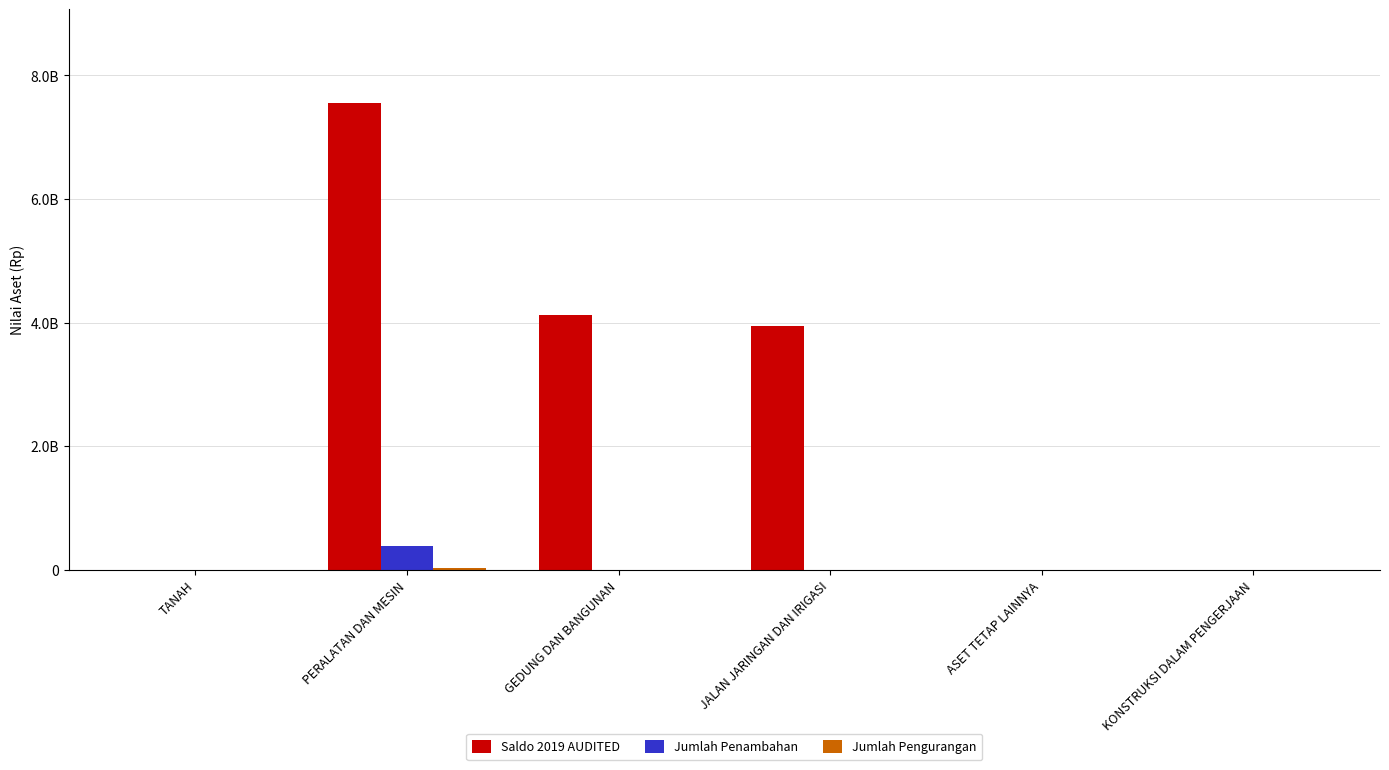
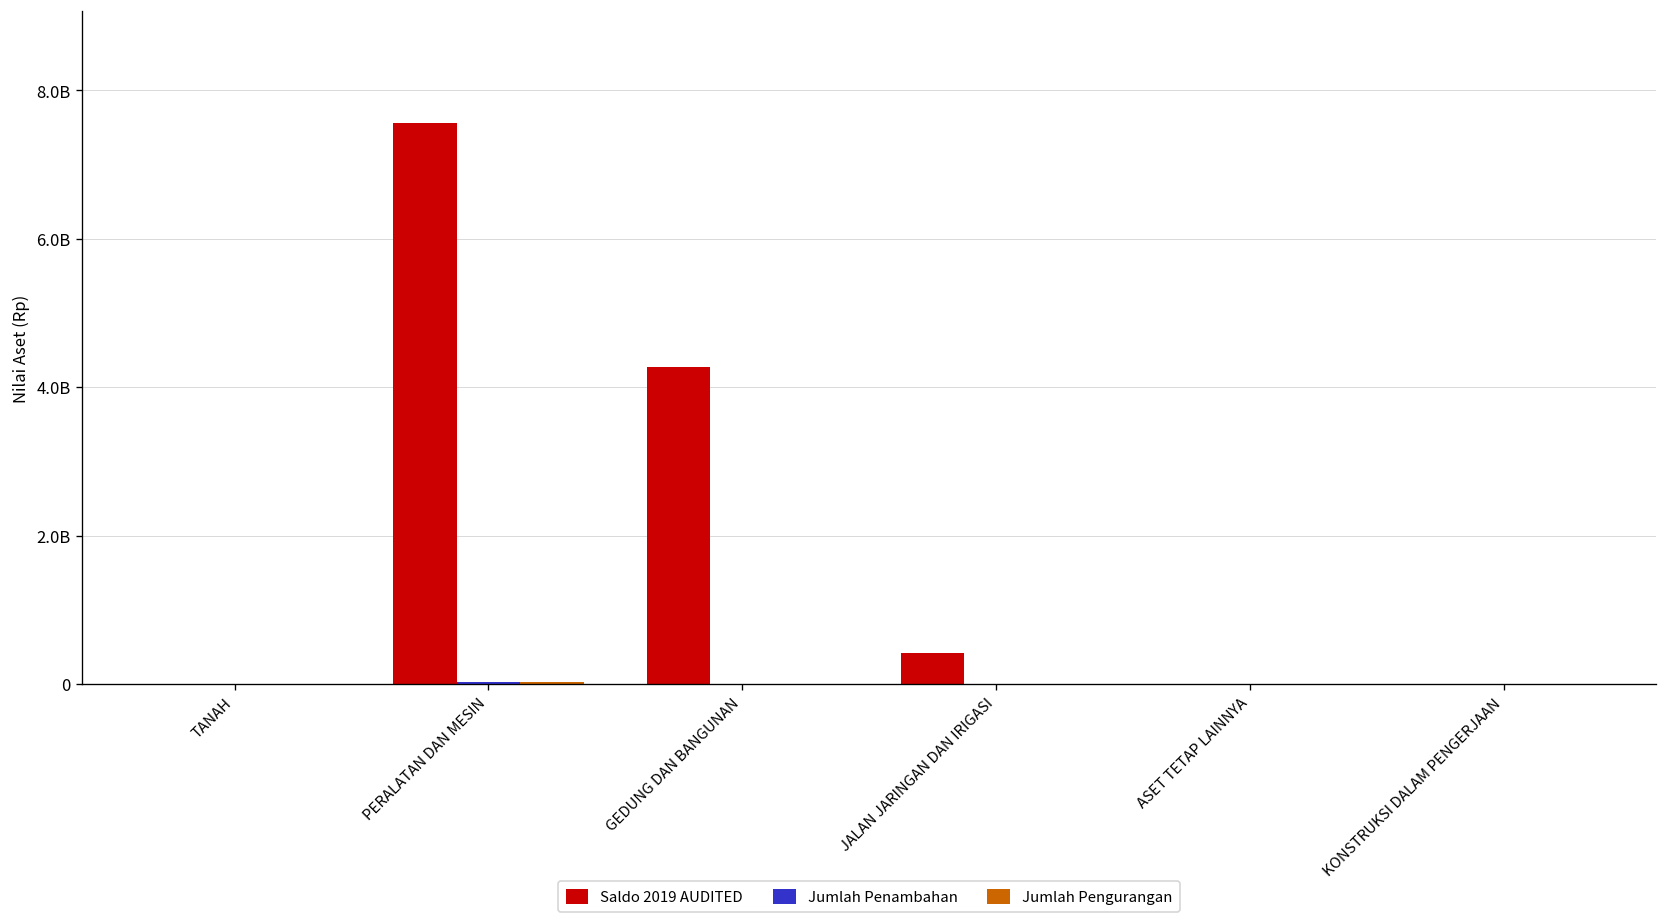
  {
    "Saldo 2019 AUDITED": {
      "TANAH": 0,
      "PERALATAN DAN MESIN": 7600000000,
-     "GEDUNG DAN BANGUNAN": 4100000000,
-     "JALAN JARINGAN DAN IRIGASI": 3900000000,
+     "GEDUNG DAN BANGUNAN": 4300000000,
+     "JALAN JARINGAN DAN IRIGASI": 400000000,
      "ASET TETAP LAINNYA": 0,
      "KONSTRUKSI DALAM PENGERJAAN": 0
    },
    "Jumlah Penambahan": {
      "TANAH": 0,
-     "PERALATAN DAN MESIN": 400000000,
+     "PERALATAN DAN MESIN": 0,
      "GEDUNG DAN BANGUNAN": 0,
      "JALAN JARINGAN DAN IRIGASI": 0,
      "ASET TETAP LAINNYA": 0,
      "KONSTRUKSI DALAM PENGERJAAN": 0
    },
    "Jumlah Pengurangan": {
      "TANAH": 0,
      "GEDUNG DAN BANGUNAN": 0,
      "JALAN JARINGAN DAN IRIGASI": 0,
      "ASET TETAP LAINNYA": 0,
      "KONSTRUKSI DALAM PENGERJAAN": 0
    }
  }
